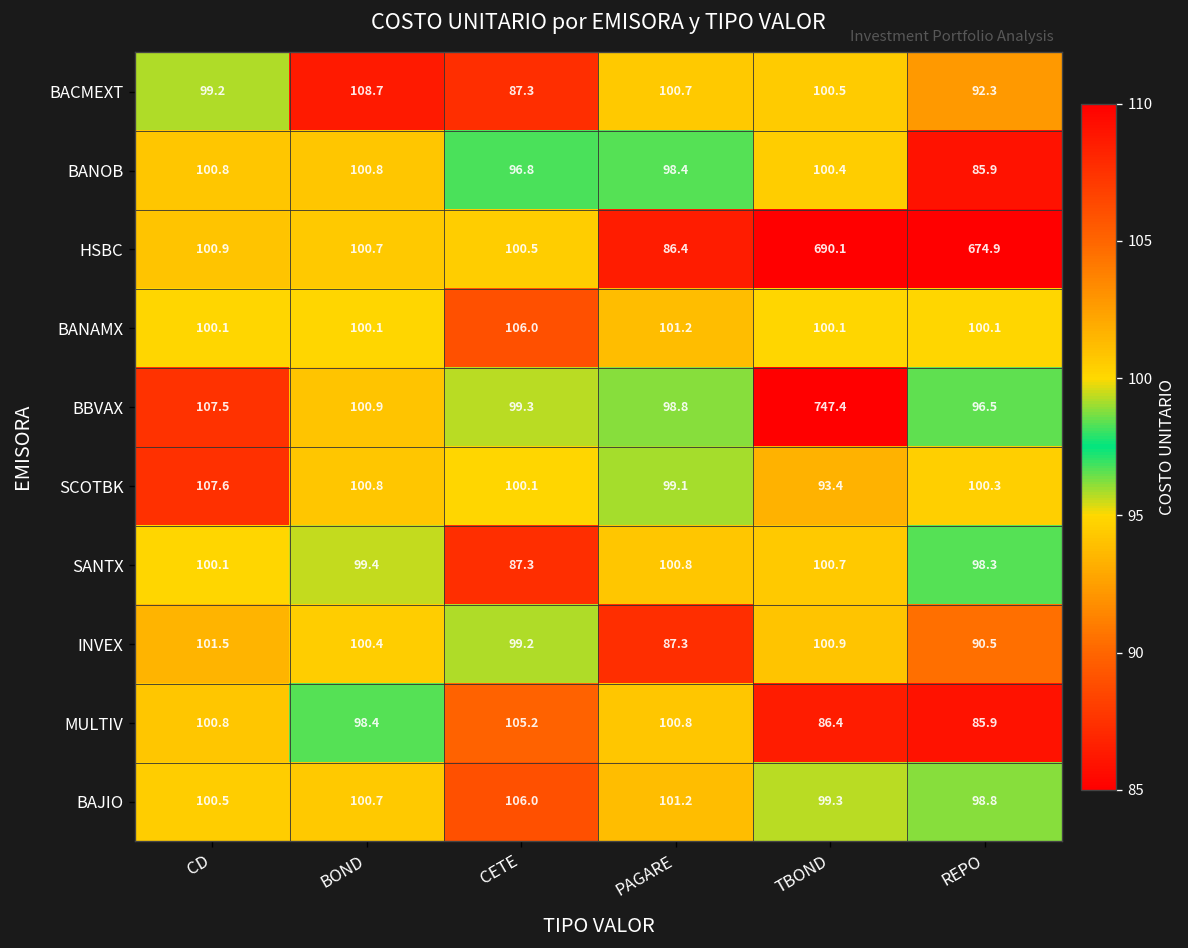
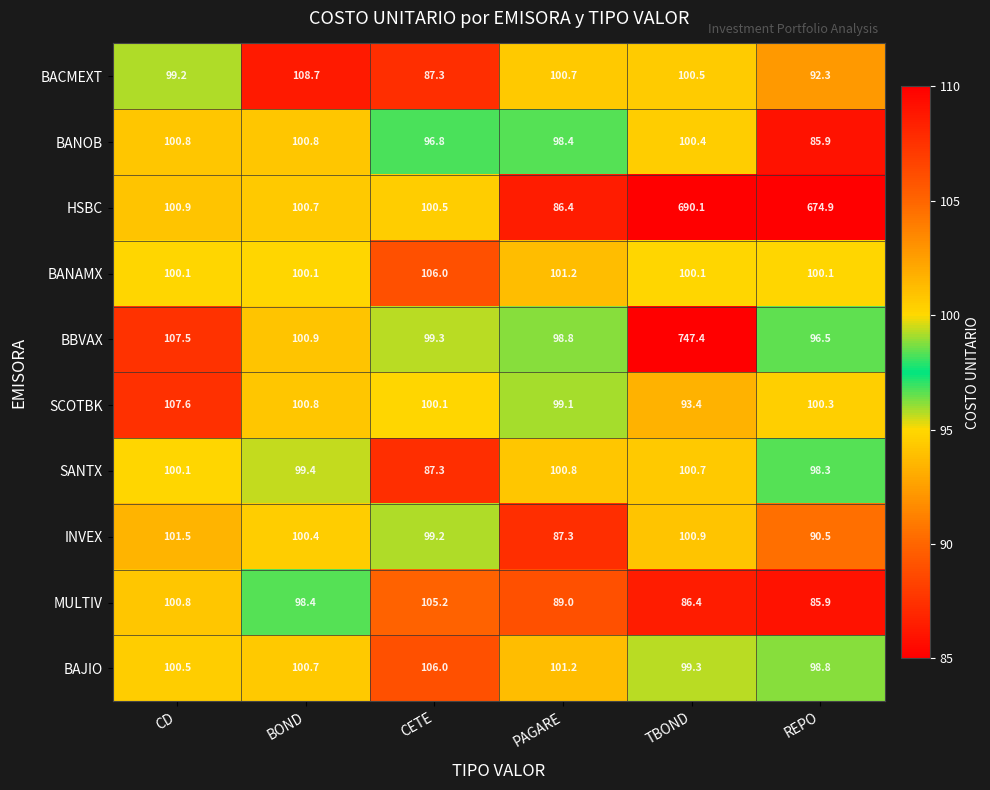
  {
    "BACMEXT": {
      "CD": 99.2,
      "BOND": 108.7,
      "CETE": 87.3,
      "PAGARE": 100.7,
      "TBOND": 100.5,
      "REPO": 92.3
    },
    "BANOB": {
      "CD": 100.8,
      "BOND": 100.8,
      "CETE": 96.8,
      "PAGARE": 98.4,
      "TBOND": 100.4,
      "REPO": 85.9
    },
    "HSBC": {
      "CD": 100.9,
      "BOND": 100.7,
      "CETE": 100.5,
      "PAGARE": 86.4,
      "TBOND": 690.1,
      "REPO": 674.9
    },
    "BANAMX": {
      "CD": 100.1,
      "BOND": 100.1,
      "CETE": 106.0,
      "PAGARE": 101.2,
      "TBOND": 100.1,
      "REPO": 100.1
    },
    "BBVAX": {
      "CD": 107.5,
      "BOND": 100.9,
      "CETE": 99.3,
      "PAGARE": 98.8,
      "TBOND": 747.4,
      "REPO": 96.5
    },
    "SCOTBK": {
      "CD": 107.6,
      "BOND": 100.8,
      "CETE": 100.1,
      "PAGARE": 99.1,
      "TBOND": 93.4,
      "REPO": 100.3
    },
    "SANTX": {
      "CD": 100.1,
      "BOND": 99.4,
      "CETE": 87.3,
      "PAGARE": 100.8,
      "TBOND": 100.7,
      "REPO": 98.3
    },
    "INVEX": {
      "CD": 101.5,
      "BOND": 100.4,
      "CETE": 99.2,
      "PAGARE": 87.3,
      "TBOND": 100.9,
      "REPO": 90.5
    },
    "MULTIV": {
      "CD": 100.8,
      "BOND": 98.4,
      "CETE": 105.2,
-     "PAGARE": 100.8,
+     "PAGARE": 89.0,
      "TBOND": 86.4,
      "REPO": 85.9
    },
    "BAJIO": {
      "CD": 100.5,
      "BOND": 100.7,
      "CETE": 106.0,
      "PAGARE": 101.2,
      "TBOND": 99.3,
      "REPO": 98.8
    }
  }
